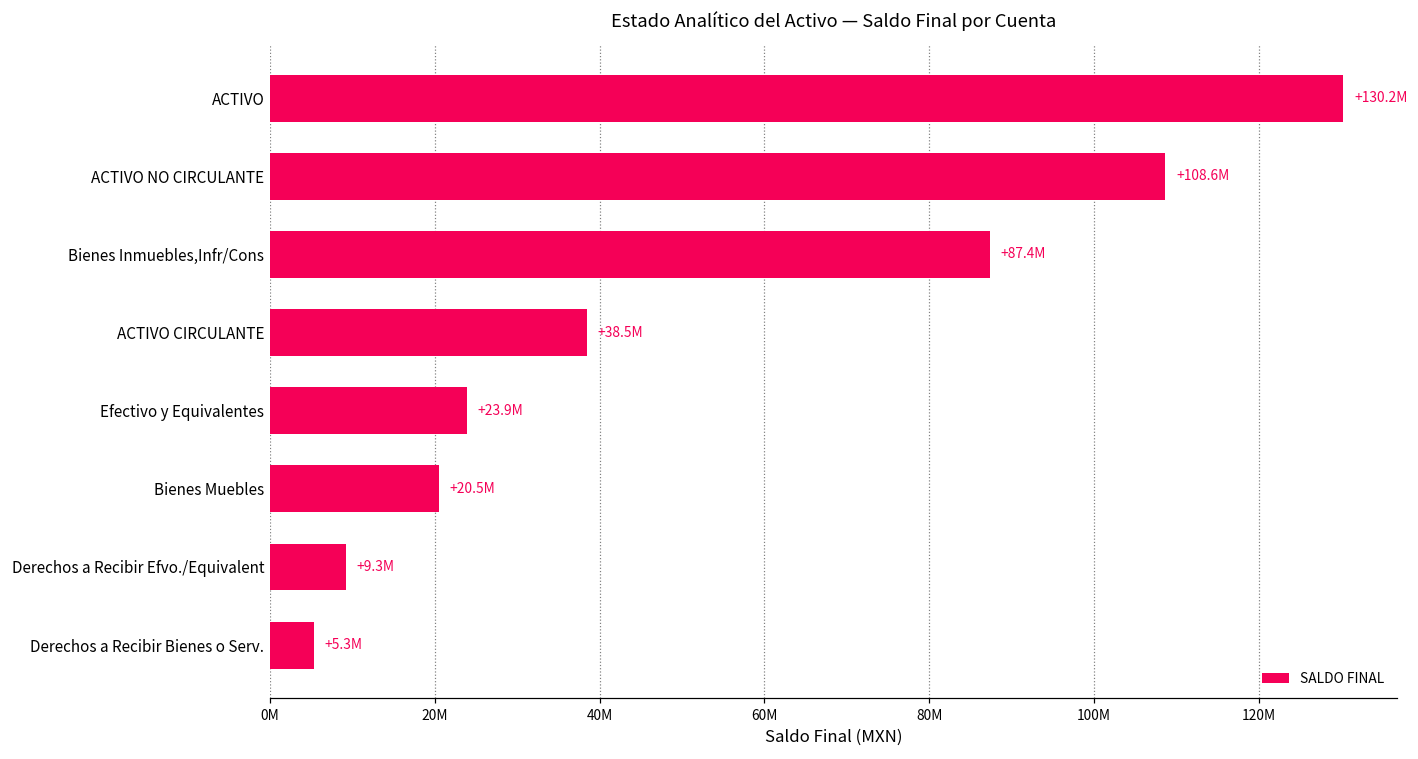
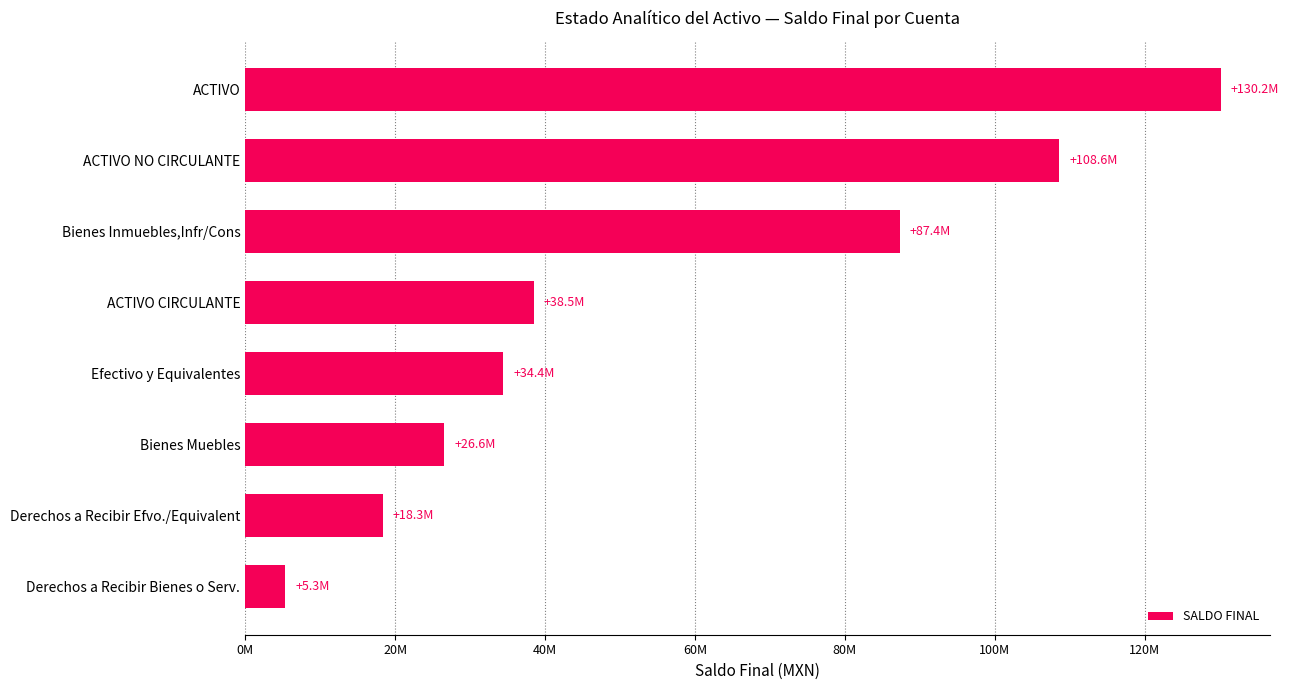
  {
    "ACTIVO": "+130.2M",
    "ACTIVO NO CIRCULANTE": "+108.6M",
    "Bienes Inmuebles,Infr/Cons": "+87.4M",
    "ACTIVO CIRCULANTE": "+38.5M",
-   "Efectivo y Equivalentes": "+23.9M",
-   "Bienes Muebles": "+20.5M",
-   "Derechos a Recibir Efvo./Equivalent": "+9.3M",
+   "Efectivo y Equivalentes": "+34.4M",
+   "Bienes Muebles": "+26.6M",
+   "Derechos a Recibir Efvo./Equivalent": "+18.3M",
    "Derechos a Recibir Bienes o Serv.": "+5.3M"
  }
